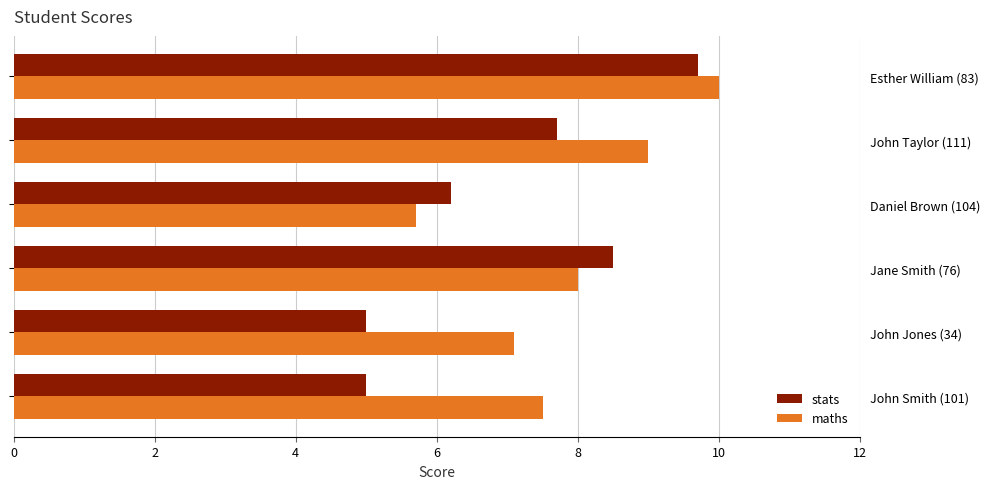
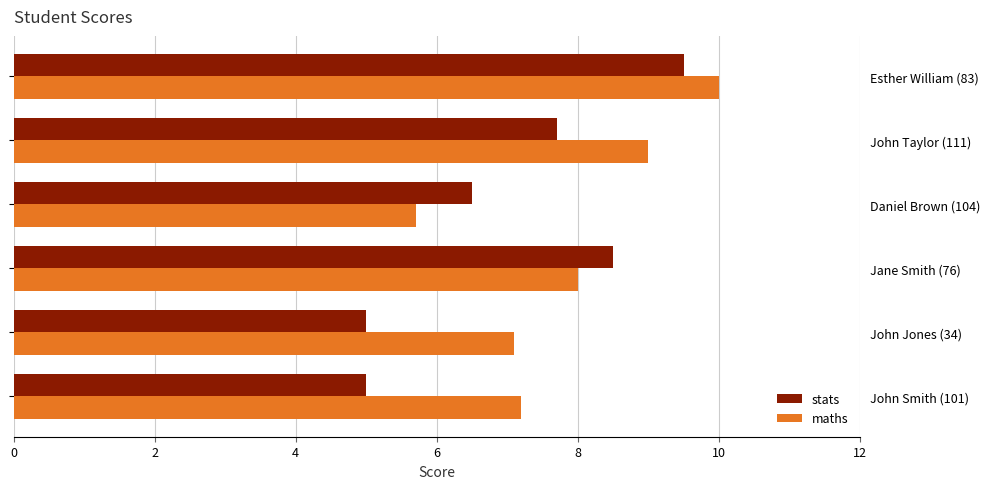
  {
    "stats": {
-     "Esther William (83)": 9.7,
+     "Esther William (83)": 9.5,
      "John Taylor (111)": 7.7,
-     "Daniel Brown (104)": 6.2,
+     "Daniel Brown (104)": 6.5,
      "Jane Smith (76)": 8.5,
      "John Jones (34)": 5.0,
      "John Smith (101)": 5.0
    },
    "maths": {
      "Esther William (83)": 10.0,
      "John Taylor (111)": 9.0,
      "Daniel Brown (104)": 5.7,
      "Jane Smith (76)": 8.0,
      "John Jones (34)": 7.1,
-     "John Smith (101)": 7.5
+     "John Smith (101)": 7.2
    }
  }
